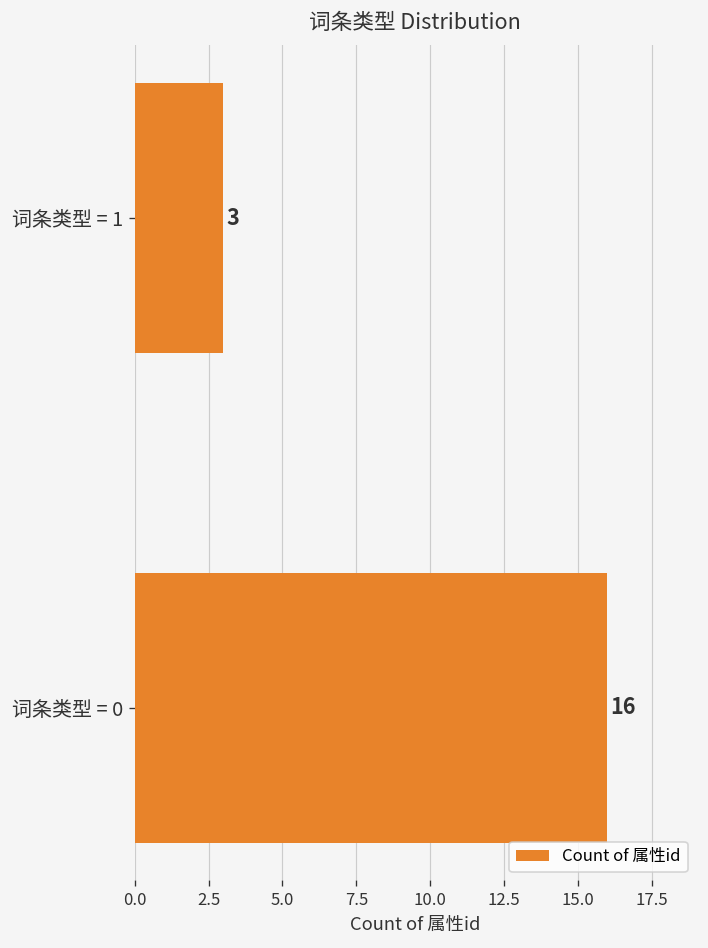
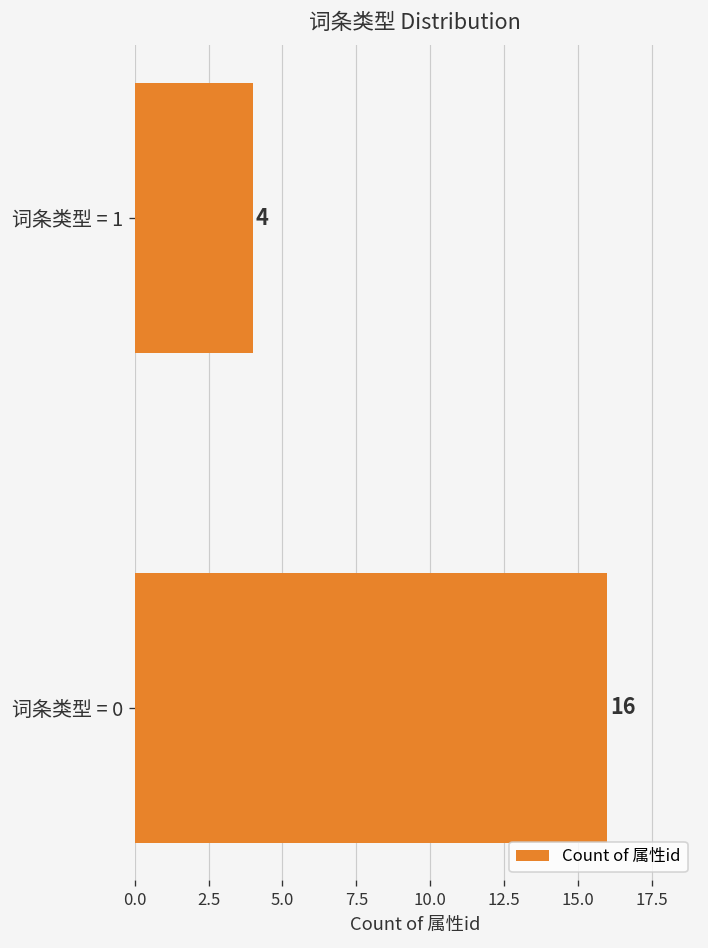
  {
-   "词条类型 = 1": 3,
+   "词条类型 = 1": 4,
    "词条类型 = 0": 16
  }
